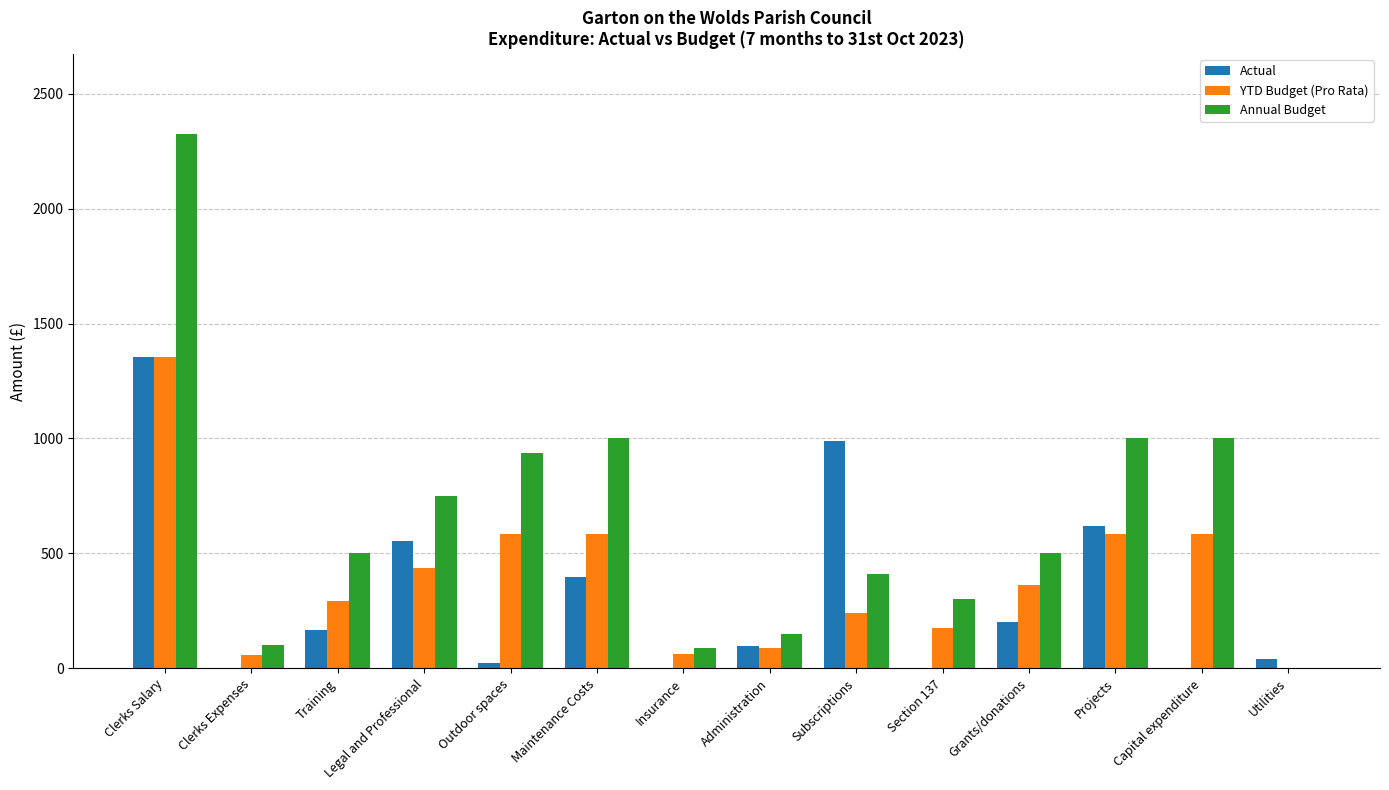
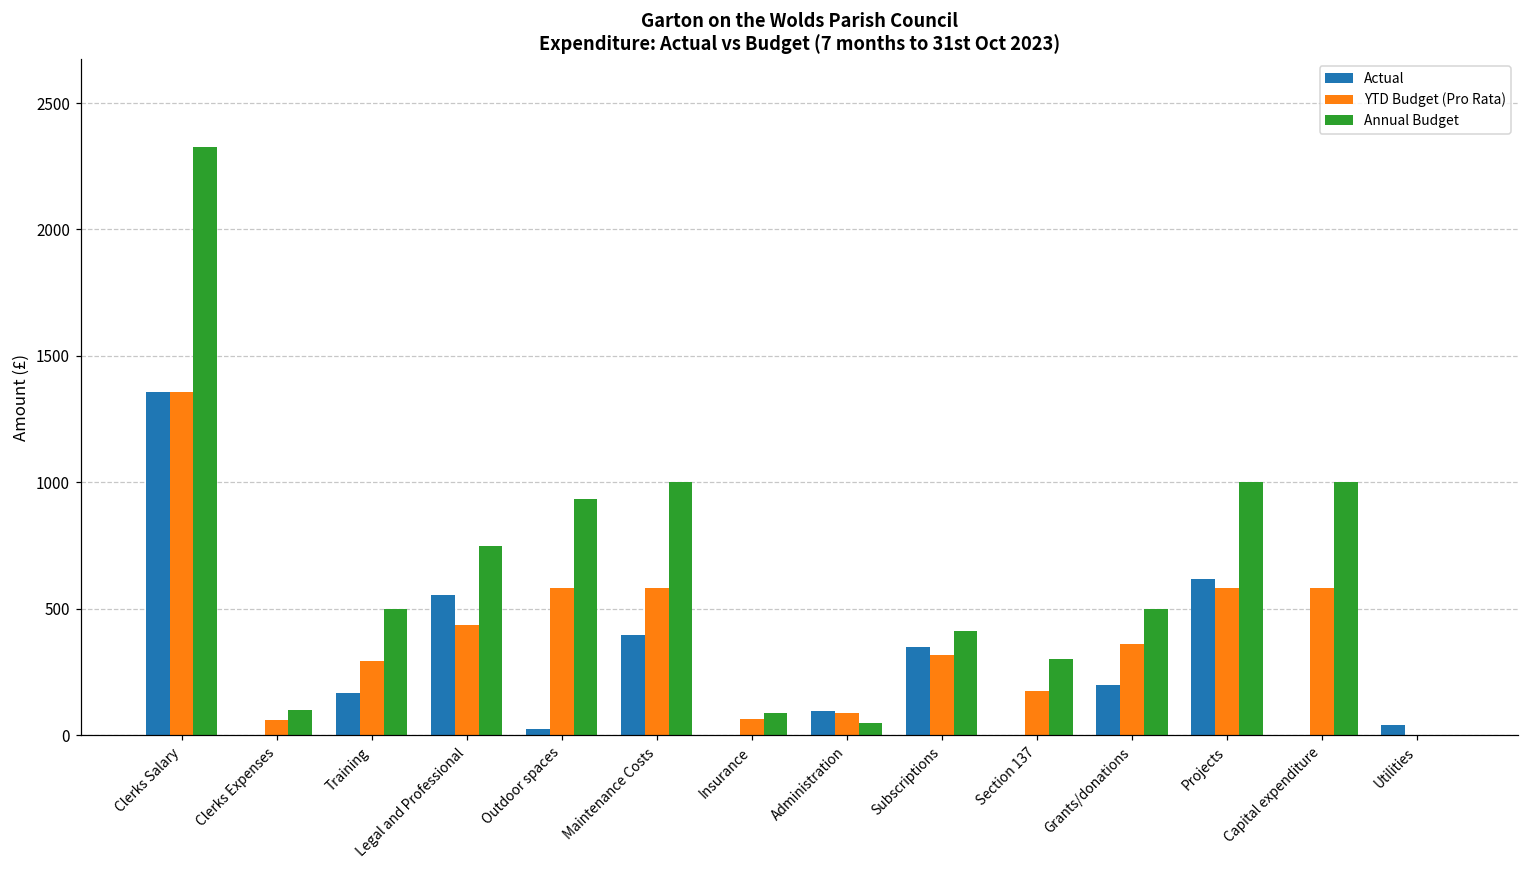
  {
    "Actual": {
      "Clerks Salary": 1360,
      "Clerks Expenses": 0,
      "Training": 170,
      "Legal and Professional": 560,
      "Outdoor spaces": 20,
      "Maintenance Costs": 400,
      "Insurance": 0,
      "Administration": 100,
-     "Subscriptions": 990,
+     "Subscriptions": 350,
      "Section 137": 0,
      "Grants/donations": 200,
      "Projects": 620,
      "Capital expenditure": 0,
      "Utilities": 40
    },
    "YTD Budget (Pro Rata)": {
      "Clerks Salary": 1360,
      "Clerks Expenses": 60,
      "Training": 290,
      "Legal and Professional": 440,
      "Outdoor spaces": 580,
      "Maintenance Costs": 580,
      "Insurance": 60,
      "Administration": 90,
-     "Subscriptions": 240,
+     "Subscriptions": 320,
      "Section 137": 180,
      "Grants/donations": 360,
      "Projects": 580,
      "Capital expenditure": 580,
      "Utilities": 0
    },
    "Annual Budget": {
      "Clerks Salary": 2330,
      "Clerks Expenses": 100,
      "Training": 500,
      "Legal and Professional": 750,
      "Outdoor spaces": 940,
      "Maintenance Costs": 1000,
      "Insurance": 90,
-     "Administration": 150,
+     "Administration": 50,
      "Subscriptions": 410,
      "Section 137": 300,
      "Grants/donations": 500,
      "Projects": 1000,
      "Capital expenditure": 1000,
      "Utilities": 0
    }
  }
